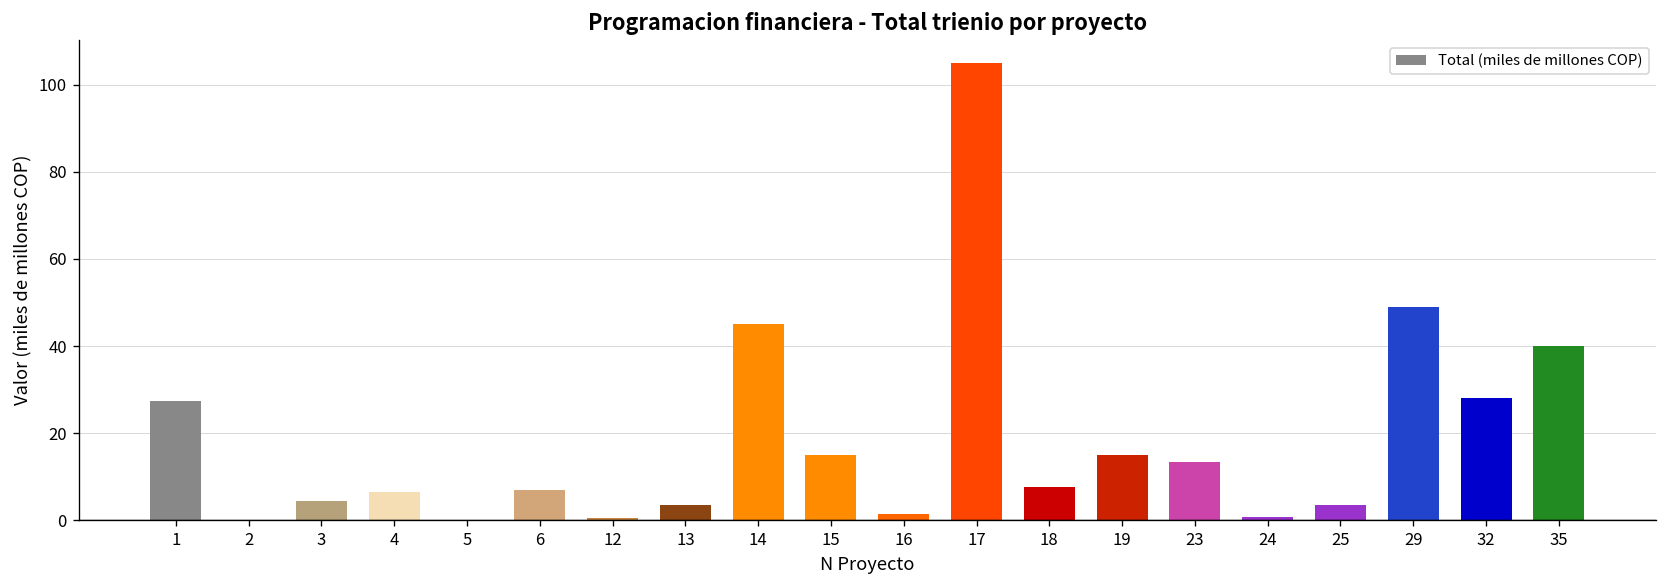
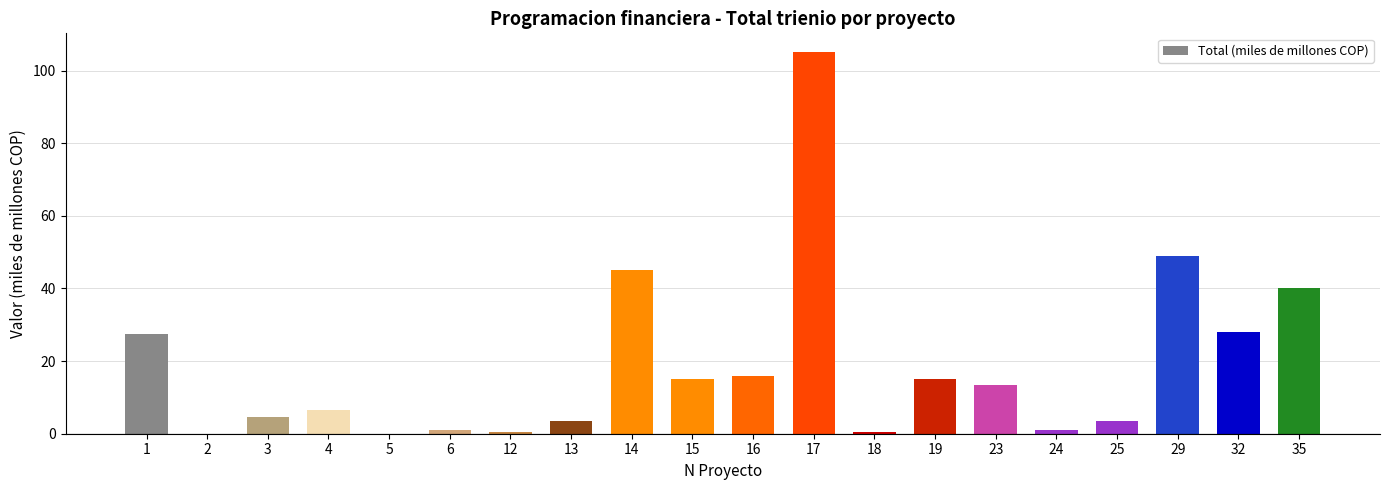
  {
    "1": 27,
    "2": 0,
    "3": 5,
    "4": 7,
    "5": 0,
-   "6": 7,
+   "6": 1,
    "13": 4,
    "14": 45,
    "15": 15,
-   "16": 2,
+   "16": 16,
    "17": 105,
-   "18": 8,
+   "18": 1,
    "19": 15,
    "23": 13,
    "24": 1,
    "25": 4,
    "29": 49,
    "32": 28,
    "35": 40
  }
